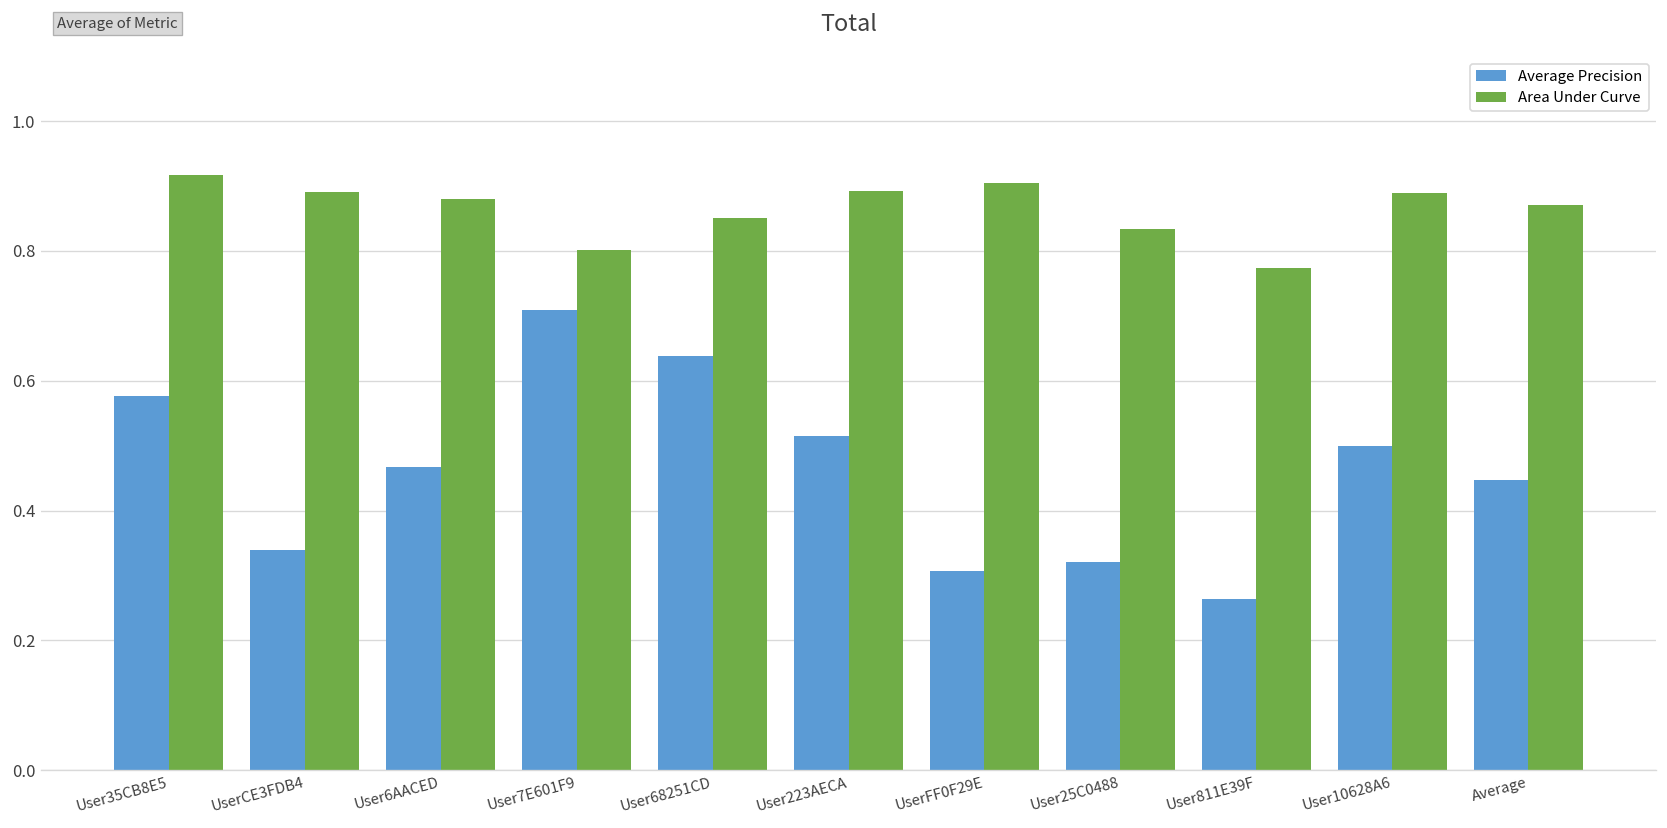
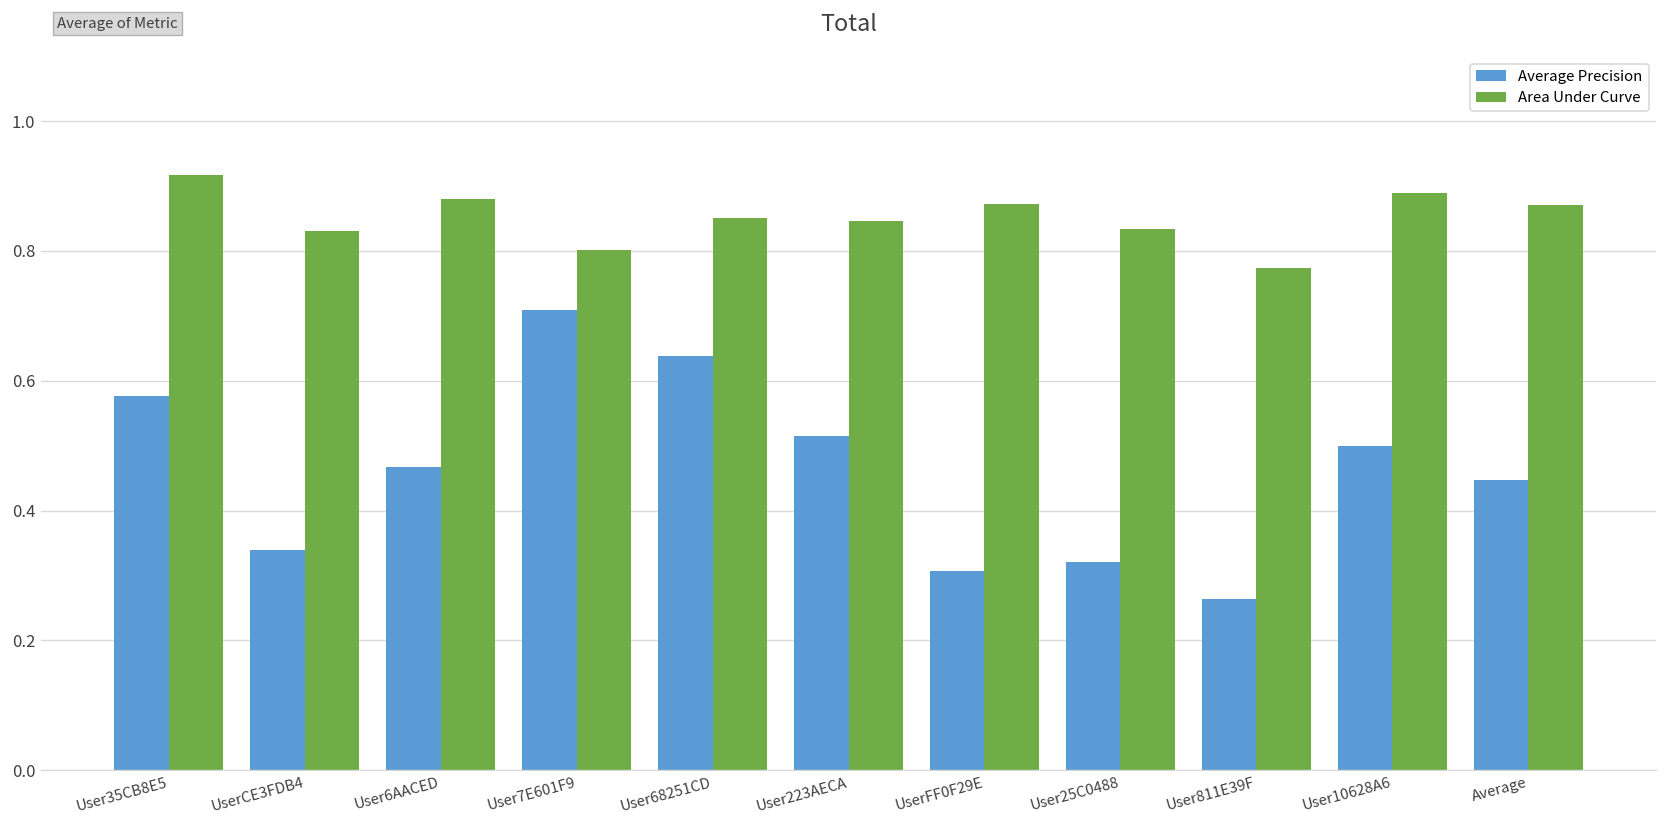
  {
    "Average Precision": {
      "User35CB8E5": 0.58,
      "UserCE3FDB4": 0.34,
      "User6AACED": 0.47,
      "User7E601F9": 0.71,
      "User68251CD": 0.64,
      "User223AECA": 0.51,
      "UserFF0F29E": 0.31,
      "User25C0488": 0.32,
      "User811E39F": 0.26,
      "User10628A6": 0.50,
      "Average": 0.45
    },
    "Area Under Curve": {
      "User35CB8E5": 0.92,
-     "UserCE3FDB4": 0.89,
+     "UserCE3FDB4": 0.83,
      "User6AACED": 0.88,
      "User7E601F9": 0.80,
      "User68251CD": 0.85,
-     "User223AECA": 0.89,
-     "UserFF0F29E": 0.91,
+     "User223AECA": 0.85,
+     "UserFF0F29E": 0.87,
      "User25C0488": 0.83,
      "User811E39F": 0.77,
      "User10628A6": 0.89,
      "Average": 0.87
    }
  }
